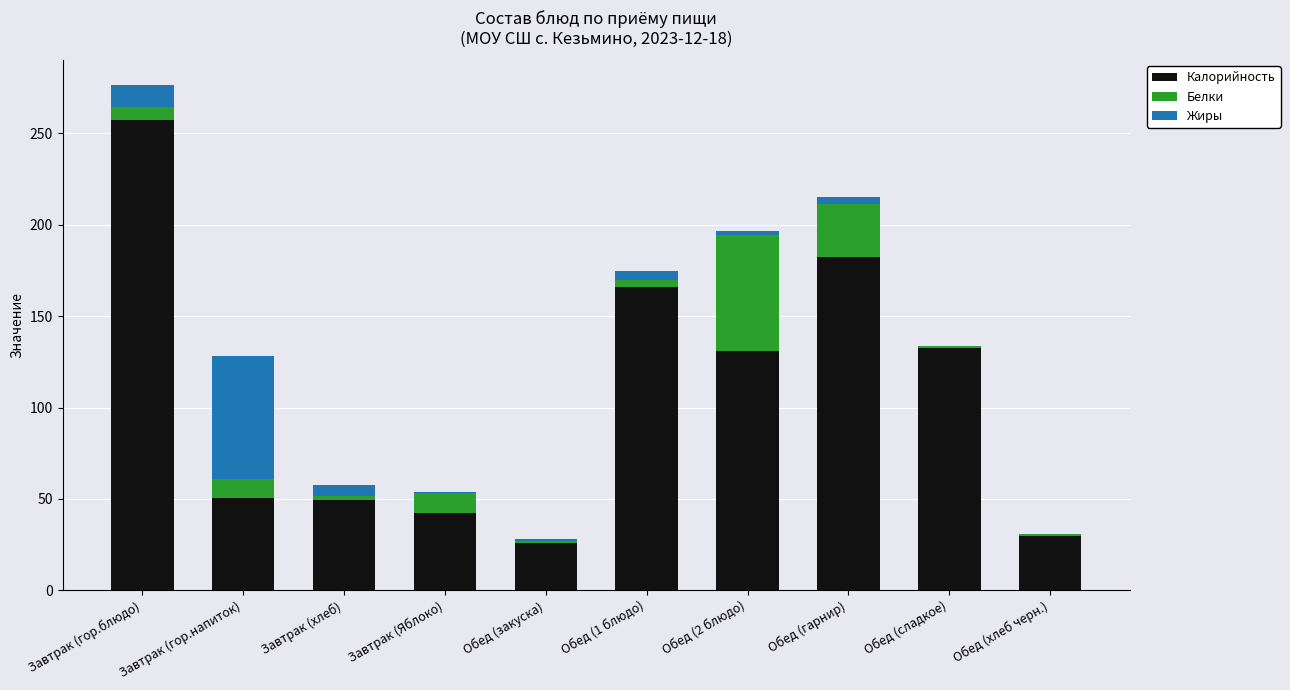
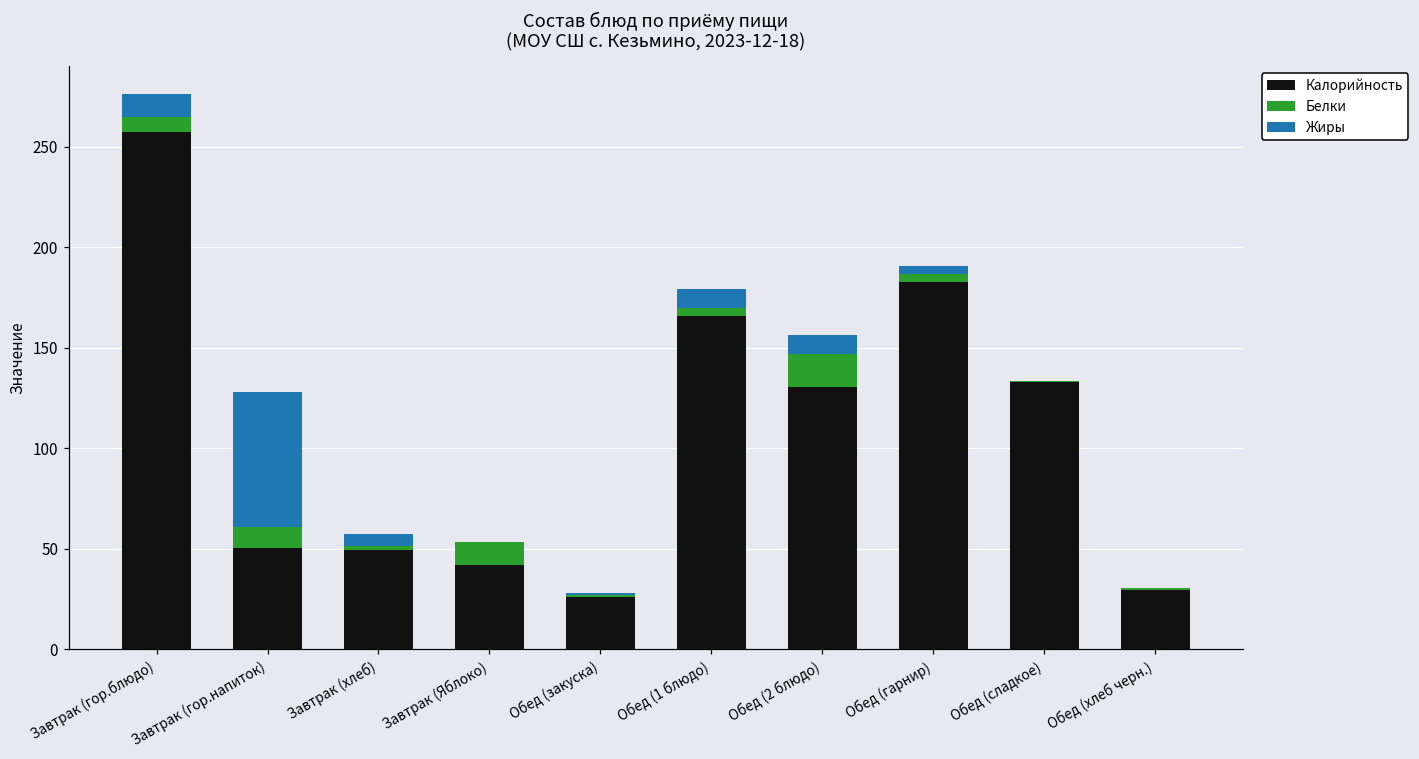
  {
    "Калорийность": {
      "Завтрак (гор.блюдо)": 258,
      "Завтрак (гор.напиток)": 50,
      "Завтрак (хлеб)": 50,
      "Завтрак (Яблоко)": 42,
      "Обед (закуска)": 26,
      "Обед (1 блюдо)": 166,
      "Обед (2 блюдо)": 131,
      "Обед (гарнир)": 183,
      "Обед (сладкое)": 133,
      "Обед (хлеб черн.)": 30
    },
    "Белки": {
      "Завтрак (гор.блюдо)": 7,
      "Завтрак (гор.напиток)": 11,
      "Завтрак (хлеб)": 2,
      "Завтрак (Яблоко)": 11,
      "Обед (1 блюдо)": 4,
-     "Обед (2 блюдо)": 64,
-     "Обед (гарнир)": 29
+     "Обед (2 блюдо)": 16,
+     "Обед (гарнир)": 4
    },
    "Жиры": {
      "Завтрак (гор.блюдо)": 12,
      "Завтрак (гор.напиток)": 67,
      "Завтрак (хлеб)": 6,
-     "Обед (1 блюдо)": 5,
-     "Обед (2 блюдо)": 2,
+     "Обед (1 блюдо)": 10,
+     "Обед (2 блюдо)": 10,
      "Обед (гарнир)": 4
    }
  }
